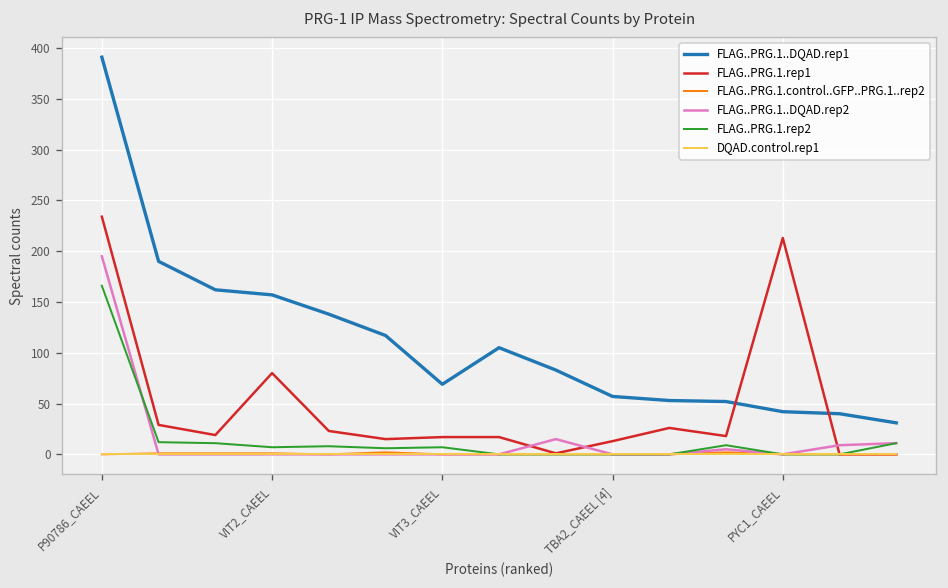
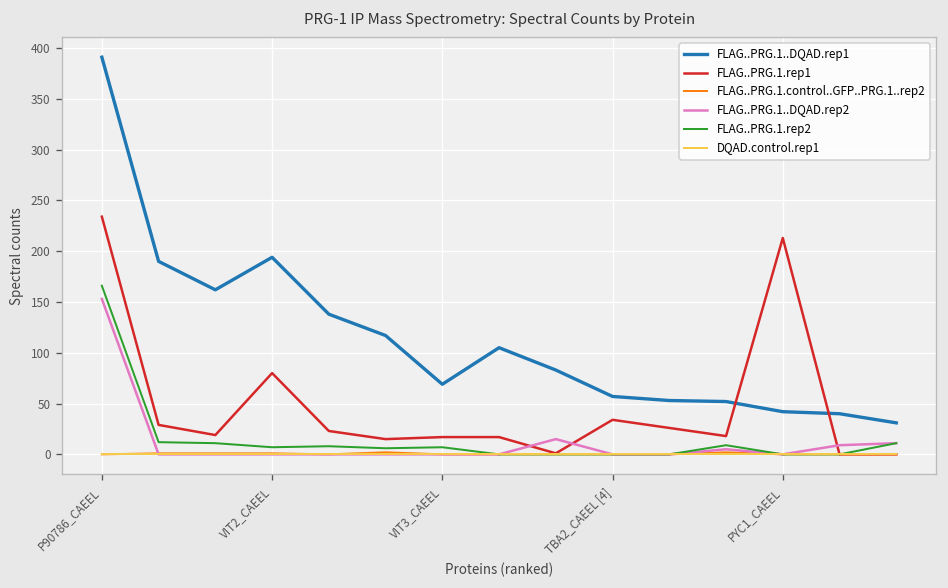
  {
    "FLAG..PRG.1..DQAD.rep1": {
      "P90786_CAEEL": 390,
-     "VIT2_CAEEL": 160,
+     "VIT2_CAEEL": 190,
      "VIT3_CAEEL": 70,
      "TBA2_CAEEL [4]": 60,
      "PYC1_CAEEL": 40
    },
    "FLAG..PRG.1.rep1": {
      "P90786_CAEEL": 230,
      "VIT2_CAEEL": 80,
      "VIT3_CAEEL": 20,
-     "TBA2_CAEEL [4]": 10,
+     "TBA2_CAEEL [4]": 30,
      "PYC1_CAEEL": 210
    },
    "FLAG..PRG.1..DQAD.rep2": {
-     "P90786_CAEEL": 200
+     "P90786_CAEEL": 150
    },
    "FLAG..PRG.1.rep2": {
      "P90786_CAEEL": 170,
      "VIT2_CAEEL": 10,
      "VIT3_CAEEL": 10
    }
  }
